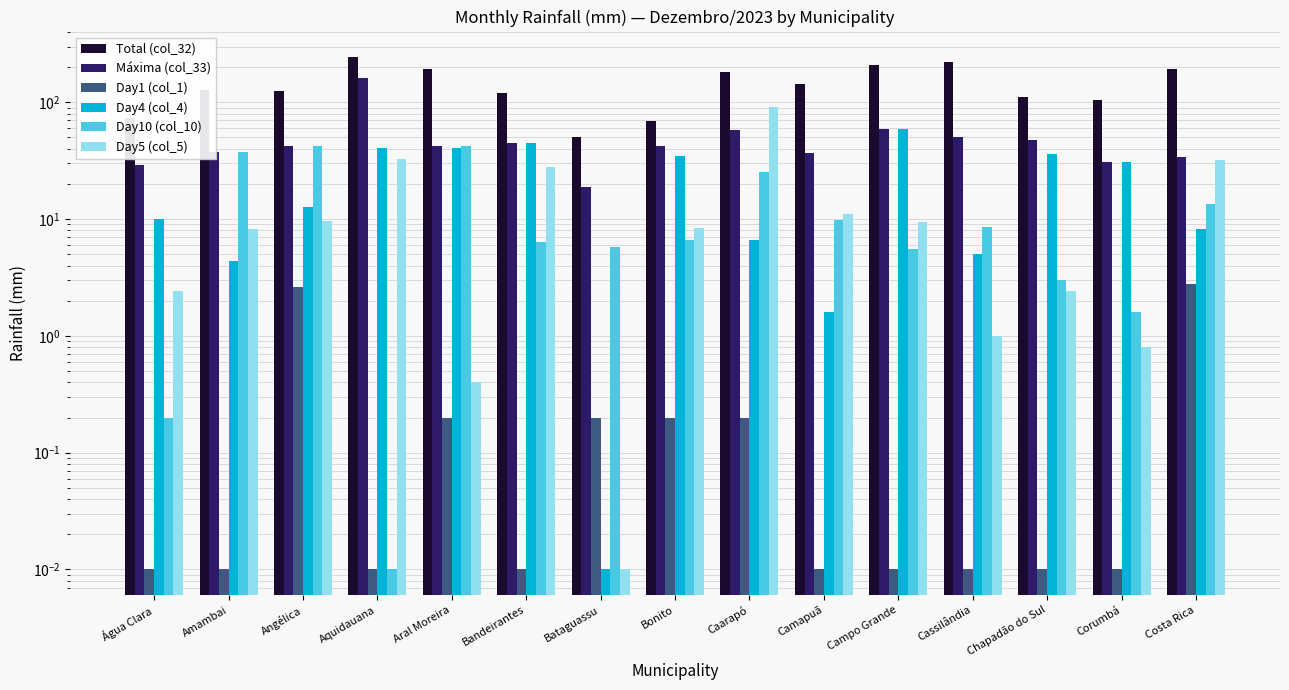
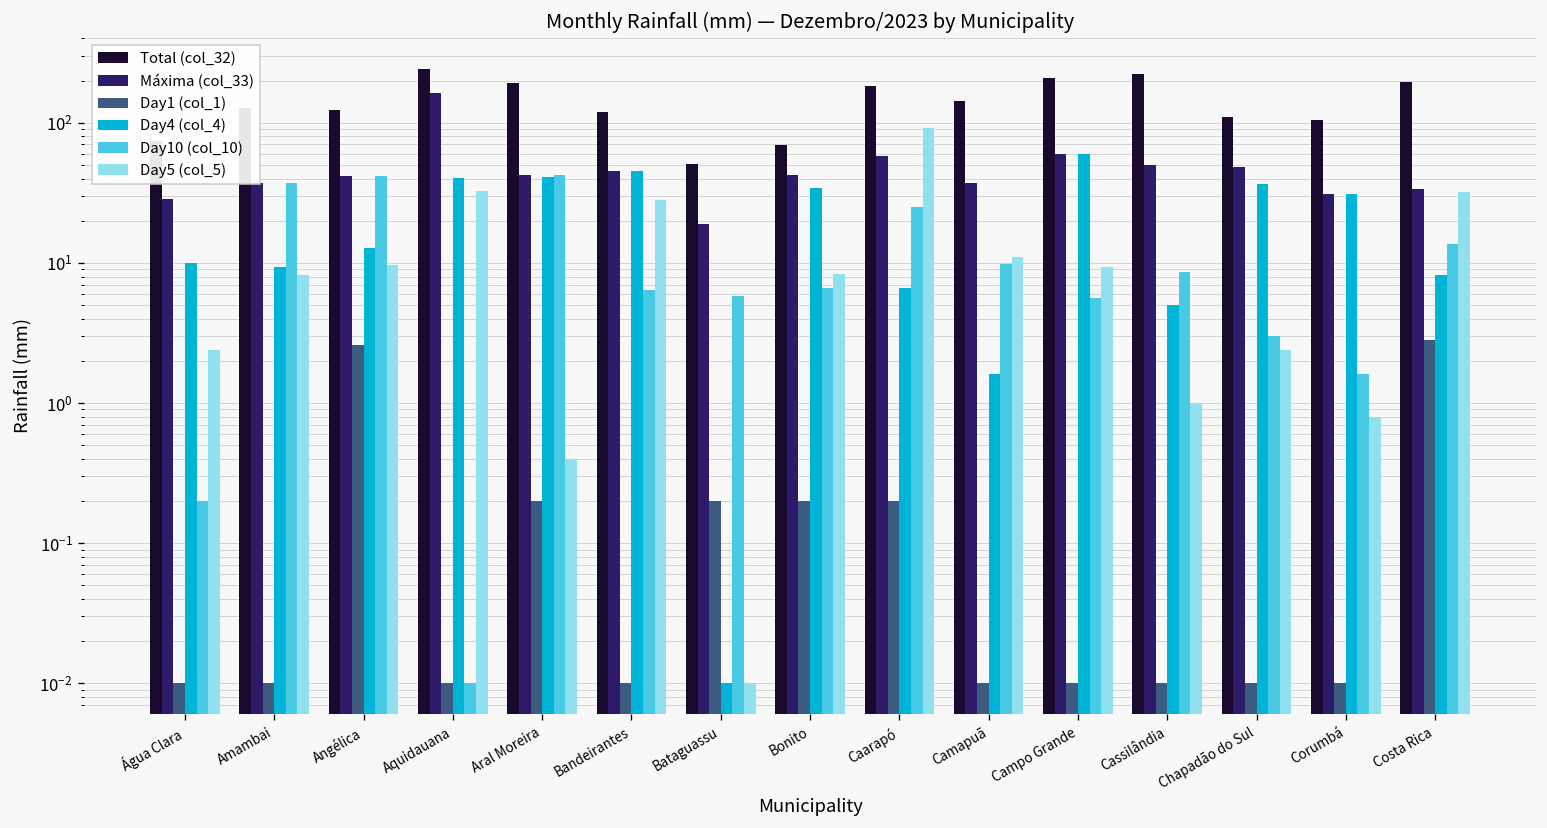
  {
    "Total (col_32)": {
      "Angélica": 120,
      "Aquidauana": 240,
      "Aral Moreira": 190,
      "Bandeirantes": 120,
      "Bataguassu": 51,
      "Bonito": 70,
      "Caarapó": 180,
      "Camapuã": 140,
      "Campo Grande": 210,
      "Cassilândia": 220,
      "Chapadão do Sul": 110,
      "Corumbá": 110,
      "Costa Rica": 190
    },
    "Máxima (col_33)": {
      "Água Clara": 29,
      "Angélica": 42,
      "Aquidauana": 160,
      "Aral Moreira": 42,
      "Bandeirantes": 45,
      "Bataguassu": 19,
      "Bonito": 42,
      "Caarapó": 60,
      "Camapuã": 37,
      "Campo Grande": 60,
      "Cassilândia": 50,
      "Chapadão do Sul": 48,
      "Corumbá": 31,
      "Costa Rica": 34
    },
    "Day1 (col_1)": {
      "Água Clara": 0.010,
      "Amambai": 0.010,
      "Angélica": 2.6,
      "Aquidauana": 0.010,
      "Aral Moreira": 0.2,
      "Bandeirantes": 0.010,
      "Bataguassu": 0.2,
      "Bonito": 0.2,
      "Caarapó": 0.2,
      "Camapuã": 0.010,
      "Campo Grande": 0.010,
      "Cassilândia": 0.010,
      "Chapadão do Sul": 0.010,
      "Corumbá": 0.010,
      "Costa Rica": 2.8
    },
    "Day4 (col_4)": {
      "Água Clara": 10,
-     "Amambai": 4.4,
+     "Amambai": 9,
      "Angélica": 13,
      "Aquidauana": 40,
      "Aral Moreira": 41,
      "Bandeirantes": 45,
      "Bataguassu": 0.010,
      "Bonito": 34,
      "Caarapó": 7,
      "Camapuã": 1.6,
      "Campo Grande": 60,
      "Cassilândia": 5.0,
      "Chapadão do Sul": 36,
      "Corumbá": 31,
      "Costa Rica": 8
    },
    "Day10 (col_10)": {
      "Água Clara": 0.2,
      "Amambai": 37,
      "Angélica": 42,
      "Aquidauana": 0.010,
      "Aral Moreira": 42,
      "Bandeirantes": 6,
      "Bataguassu": 6,
      "Bonito": 7,
      "Caarapó": 25,
      "Camapuã": 10,
      "Campo Grande": 6,
      "Cassilândia": 9,
      "Chapadão do Sul": 3.0,
      "Corumbá": 1.6,
      "Costa Rica": 14
    },
    "Day5 (col_5)": {
      "Água Clara": 2.4,
      "Amambai": 8,
      "Angélica": 10,
      "Aquidauana": 33,
      "Aral Moreira": 0.4,
      "Bandeirantes": 28,
      "Bataguassu": 0.010,
      "Bonito": 8,
      "Caarapó": 90,
      "Camapuã": 11,
      "Campo Grande": 9,
      "Cassilândia": 1.0,
      "Chapadão do Sul": 2.4,
      "Corumbá": 0.8,
      "Costa Rica": 32
    }
  }
